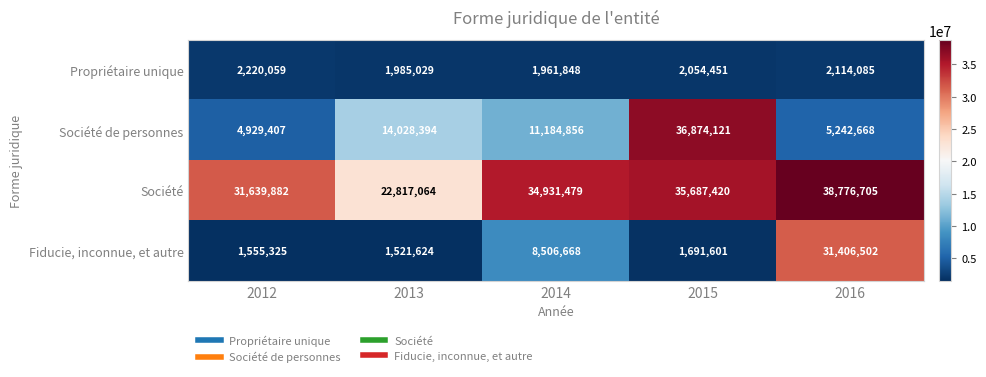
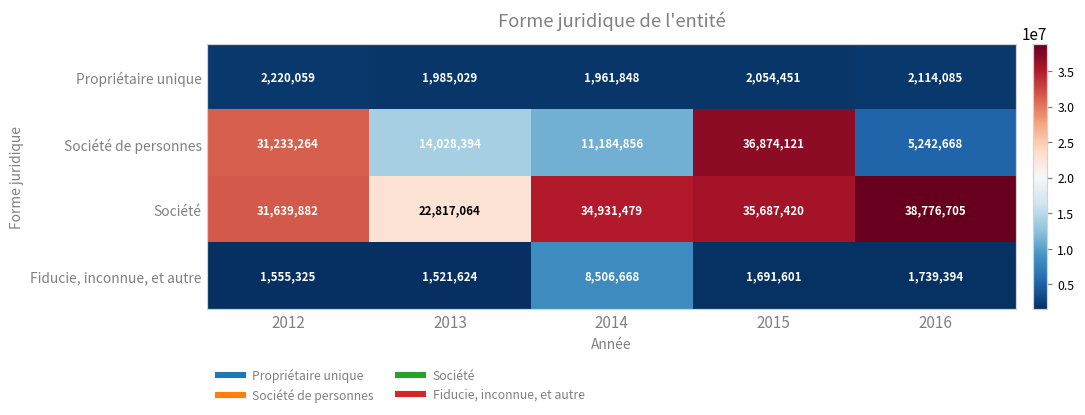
  {
    "Propriétaire unique": {
      "2012": "2,220,059",
      "2013": "1,985,029",
      "2014": "1,961,848",
      "2015": "2,054,451",
      "2016": "2,114,085"
    },
    "Société de personnes": {
-     "2012": "4,929,407",
+     "2012": "31,233,264",
      "2013": "14,028,394",
      "2014": "11,184,856",
      "2015": "36,874,121",
      "2016": "5,242,668"
    },
    "Société": {
      "2012": "31,639,882",
      "2013": "22,817,064",
      "2014": "34,931,479",
      "2015": "35,687,420",
      "2016": "38,776,705"
    },
    "Fiducie, inconnue, et autre": {
      "2012": "1,555,325",
      "2013": "1,521,624",
      "2014": "8,506,668",
      "2015": "1,691,601",
-     "2016": "31,406,502"
+     "2016": "1,739,394"
    }
  }
